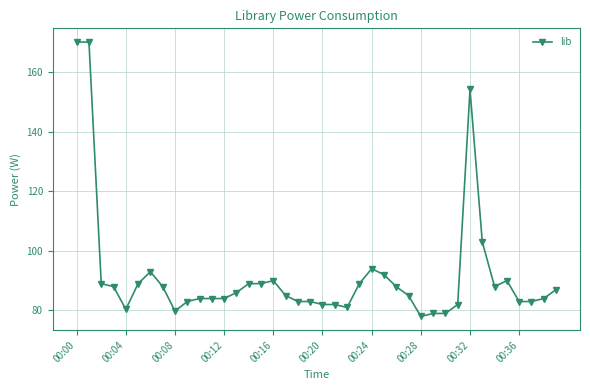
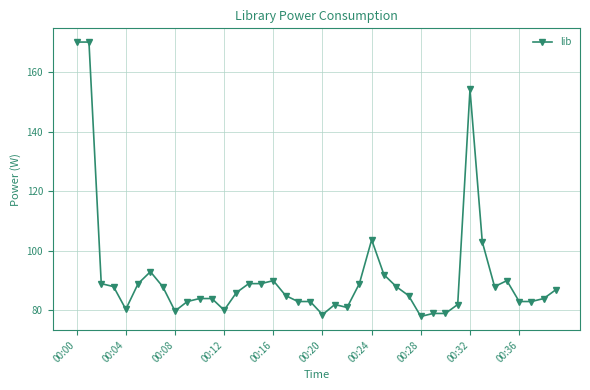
  {
    "00:00": 170,
    "00:04": 80,
    "00:08": 80,
-   "00:12": 84,
+   "00:12": 80,
    "00:16": 90,
-   "00:20": 82,
-   "00:24": 94,
+   "00:20": 79,
+   "00:24": 104,
    "00:28": 78,
    "00:32": 154,
    "00:36": 83
  }
